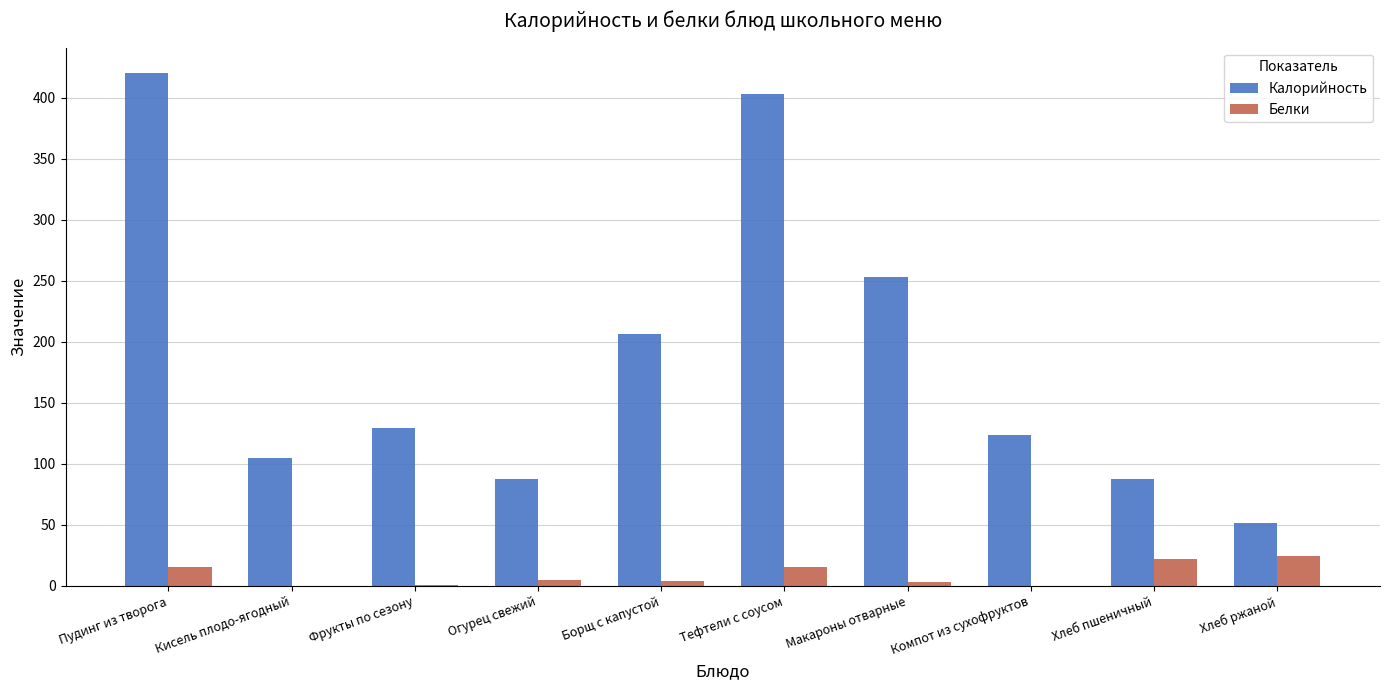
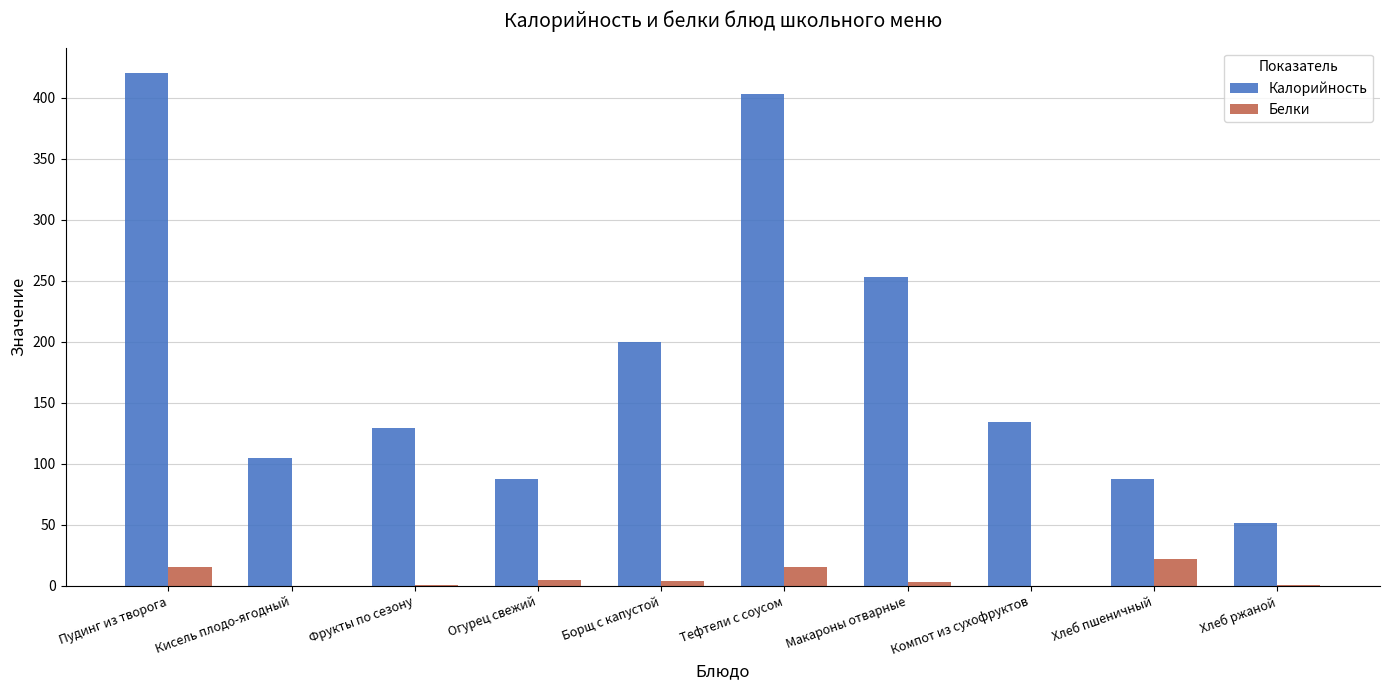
  {
    "Калорийность": {
      "Пудинг из творога": 420,
      "Кисель плодо-ягодный": 105,
      "Фрукты по сезону": 129,
      "Огурец свежий": 88,
-     "Борщ с капустой": 207,
+     "Борщ с капустой": 200,
      "Тефтели с соусом": 403,
      "Макароны отварные": 253,
-     "Компот из сухофруктов": 124,
+     "Компот из сухофруктов": 135,
      "Хлеб пшеничный": 88,
      "Хлеб ржаной": 51
    },
    "Белки": {
      "Пудинг из творога": 16,
      "Кисель плодо-ягодный": 0,
      "Огурец свежий": 5,
      "Борщ с капустой": 4,
      "Тефтели с соусом": 15,
      "Макароны отварные": 3,
      "Хлеб пшеничный": 22,
-     "Хлеб ржаной": 24
+     "Хлеб ржаной": 0
    }
  }
